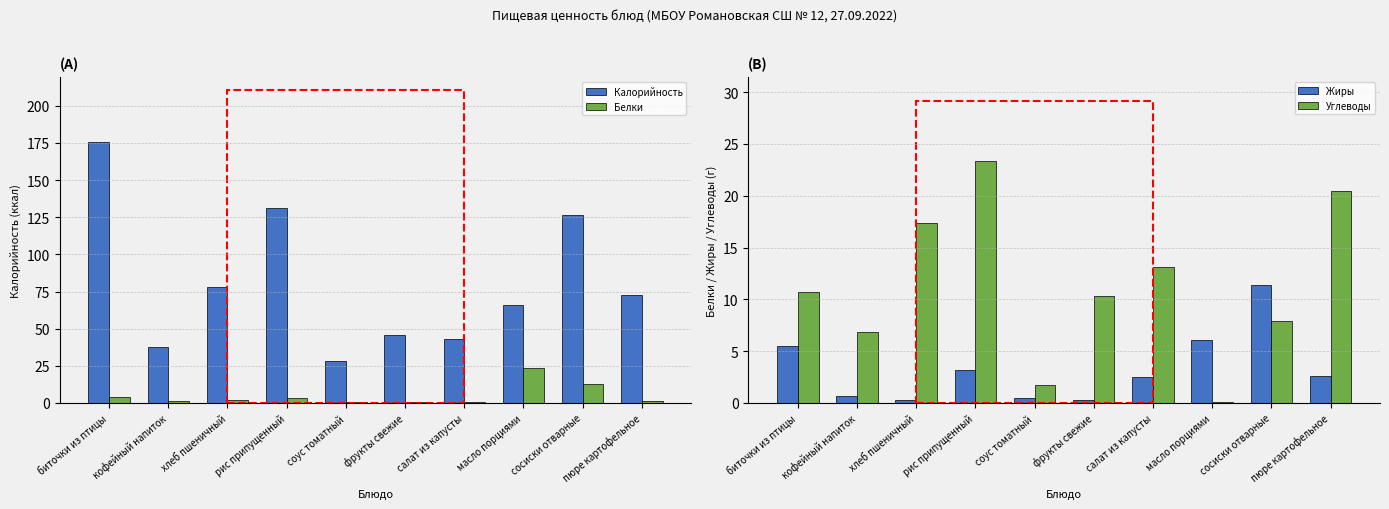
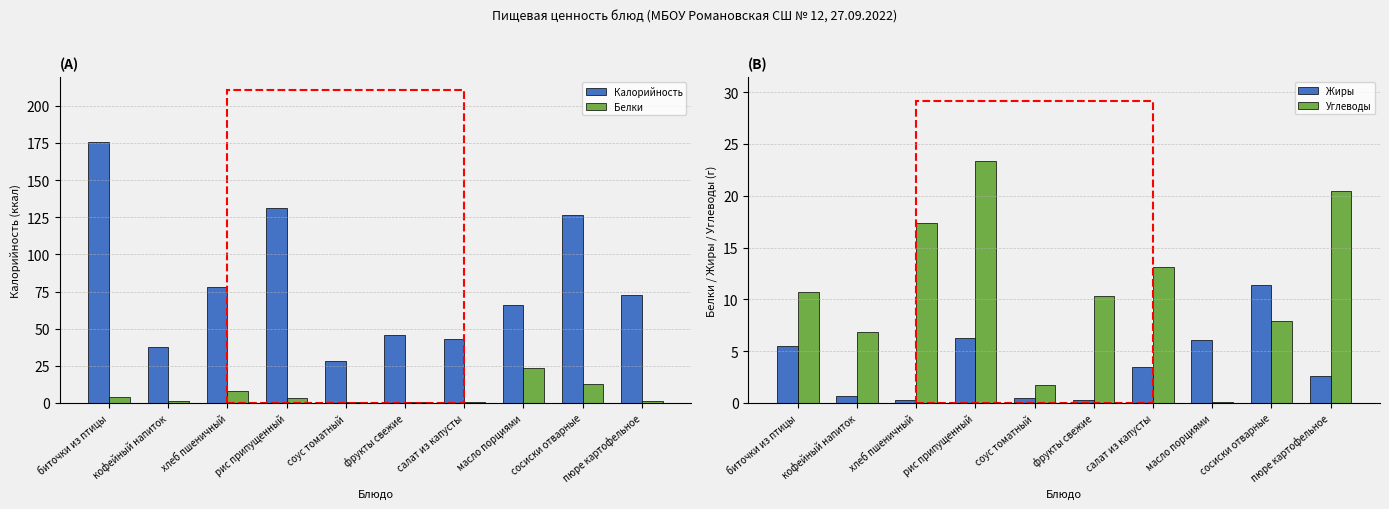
  {
    "(A)": {
      "Калорийность": {
        "биточки из птицы": 176,
        "кофейный напиток": 38,
        "хлеб пшеничный": 78,
        "рис припущенный": 131,
        "соус томатный": 29,
        "фрукты свежие": 46,
        "салат из капусты": 43,
        "масло порциями": 66,
        "сосиски отварные": 126,
        "пюре картофельное": 73
      },
      "Белки": {
        "биточки из птицы": 4,
-       "хлеб пшеничный": 2,
+       "хлеб пшеничный": 8,
        "рис припущенный": 3,
        "масло порциями": 23,
        "сосиски отварные": 13
      }
    },
    "(B)": {
      "Жиры": {
        "биточки из птицы": 5.5,
        "кофейный напиток": 0.7,
-       "рис припущенный": 3.2,
+       "рис припущенный": 6.3,
        "соус томатный": 0.5,
        "фрукты свежие": 0.3,
-       "салат из капусты": 2.6,
+       "салат из капусты": 3.5,
        "масло порциями": 6.1,
        "сосиски отварные": 11.4,
        "пюре картофельное": 2.6
      },
      "Углеводы": {
        "биточки из птицы": 10.7,
        "кофейный напиток": 6.8,
        "хлеб пшеничный": 17.4,
        "рис припущенный": 23.3,
        "соус томатный": 1.8,
        "фрукты свежие": 10.3,
        "салат из капусты": 13.1,
        "сосиски отварные": 7.9,
        "пюре картофельное": 20.5
      }
    }
  }
